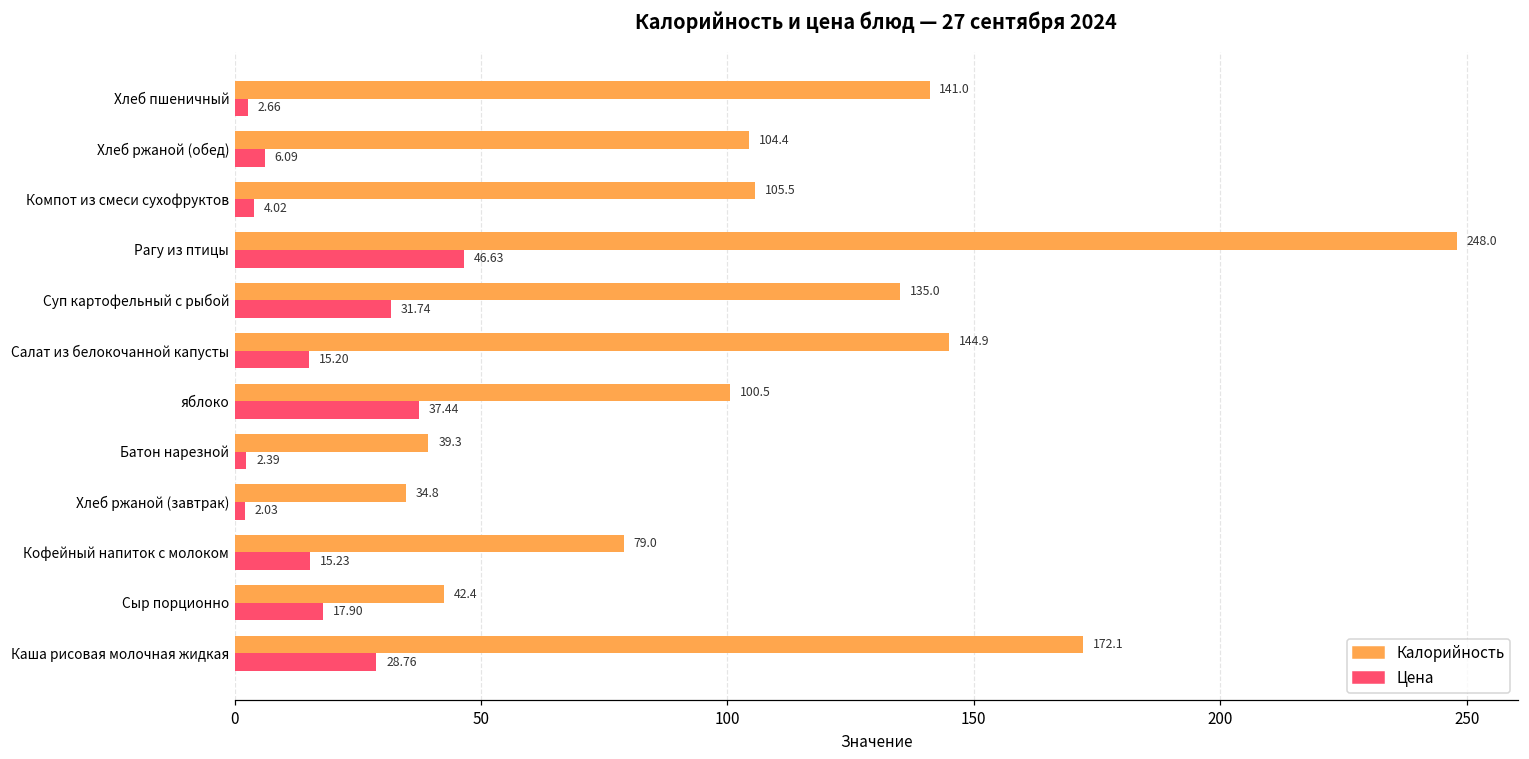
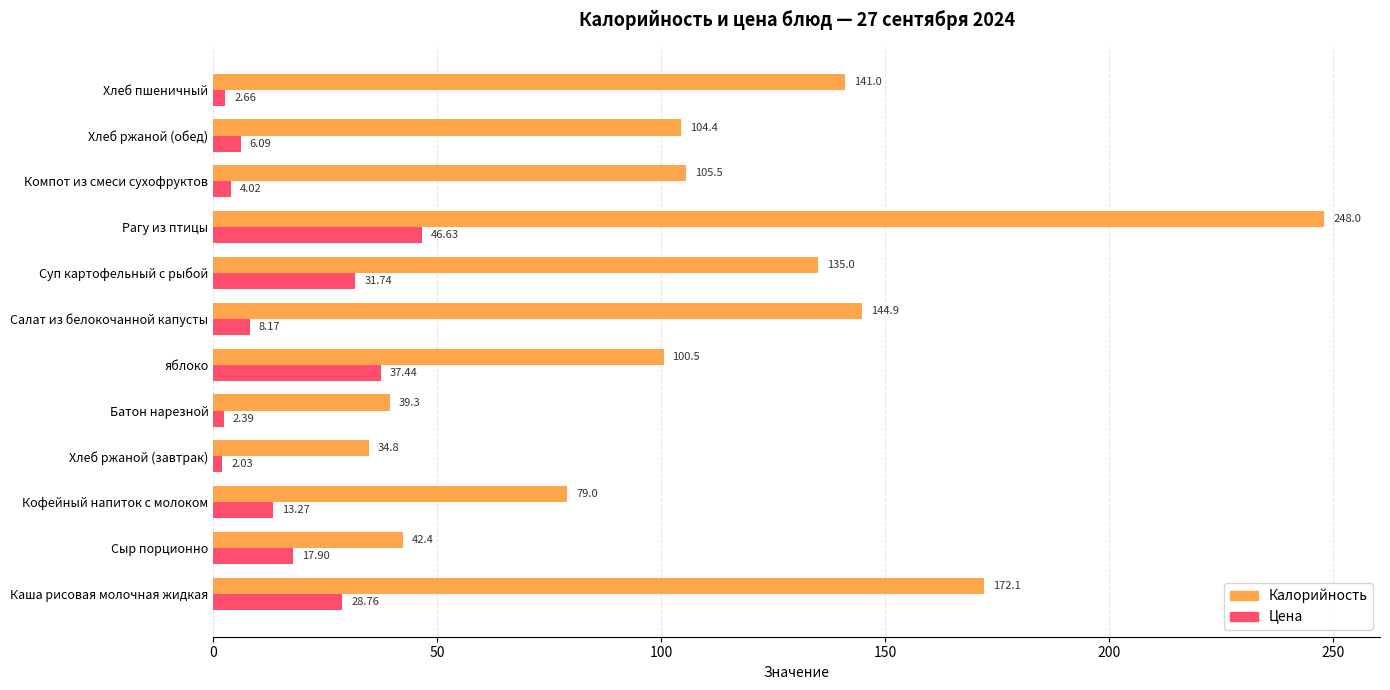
  {
    "Калорийность": {
      "Хлеб пшеничный": 141.0,
      "Хлеб ржаной (обед)": 104.4,
      "Компот из смеси сухофруктов": 105.5,
      "Рагу из птицы": 248.0,
      "Суп картофельный с рыбой": 135.0,
      "Салат из белокочанной капусты": 144.9,
      "яблоко": 100.5,
      "Батон нарезной": 39.3,
      "Хлеб ржаной (завтрак)": 34.8,
      "Кофейный напиток с молоком": 79.0,
      "Сыр порционно": 42.4,
      "Каша рисовая молочная жидкая": 172.1
    },
    "Цена": {
      "Хлеб пшеничный": 2.66,
      "Хлеб ржаной (обед)": 6.09,
      "Компот из смеси сухофруктов": 4.02,
      "Рагу из птицы": 46.63,
      "Суп картофельный с рыбой": 31.74,
-     "Салат из белокочанной капусты": 15.20,
+     "Салат из белокочанной капусты": 8.17,
      "яблоко": 37.44,
      "Батон нарезной": 2.39,
      "Хлеб ржаной (завтрак)": 2.03,
-     "Кофейный напиток с молоком": 15.23,
+     "Кофейный напиток с молоком": 13.27,
      "Сыр порционно": 17.90,
      "Каша рисовая молочная жидкая": 28.76
    }
  }
